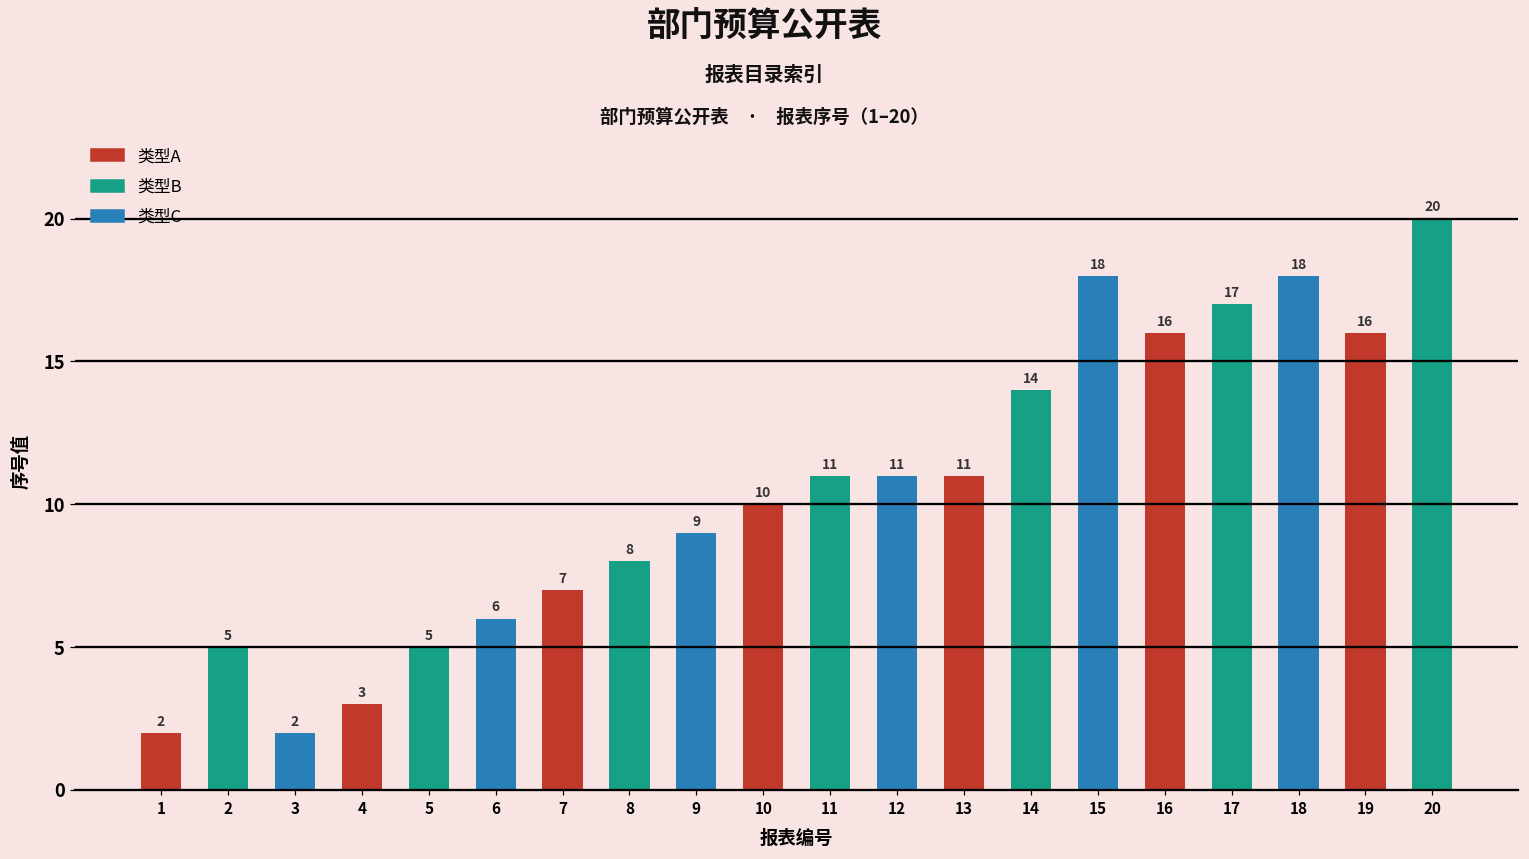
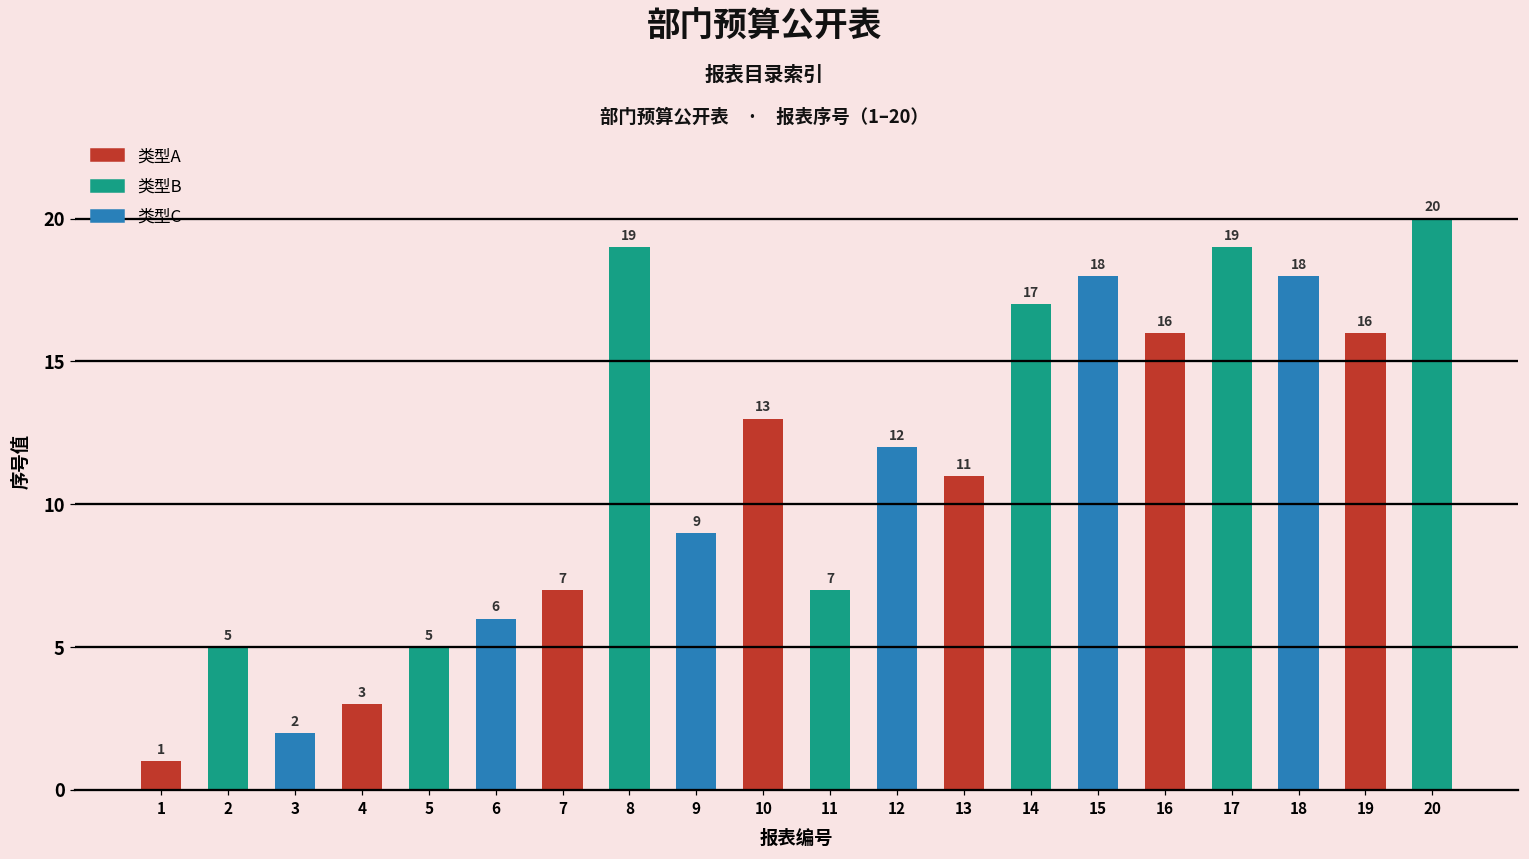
  {
-   "1": 2,
+   "1": 1,
    "2": 5,
    "3": 2,
    "4": 3,
    "5": 5,
    "6": 6,
    "7": 7,
-   "8": 8,
+   "8": 19,
    "9": 9,
-   "10": 10,
-   "11": 11,
-   "12": 11,
+   "10": 13,
+   "11": 7,
+   "12": 12,
    "13": 11,
-   "14": 14,
+   "14": 17,
    "15": 18,
    "16": 16,
-   "17": 17,
+   "17": 19,
    "18": 18,
    "19": 16,
    "20": 20
  }
